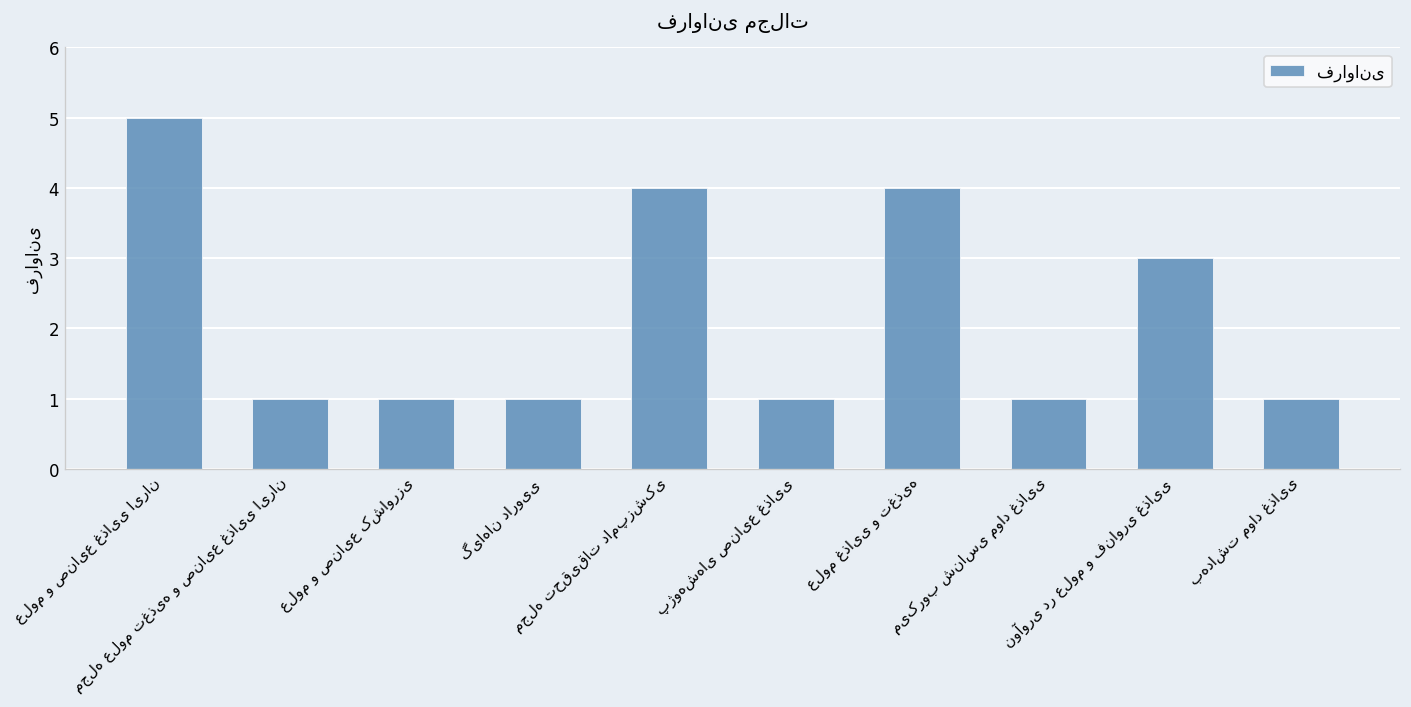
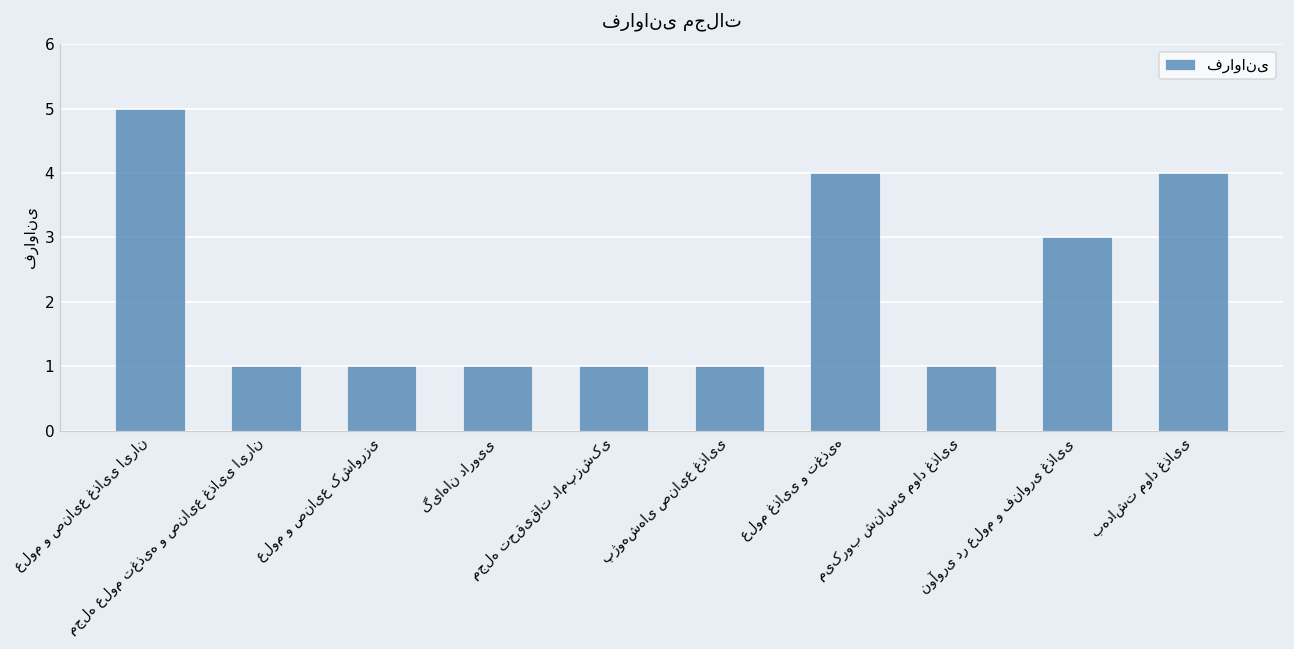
  {
    "علوم و صنایع غذایی ایران": 5,
    "مجله علوم تغذیه و صنایع غذایی ایران": 1,
    "علوم و صنایع کشاورزی": 1,
    "گیاهان دارویی": 1,
-   "مجله تحقیقات دامپزشکی": 4,
+   "مجله تحقیقات دامپزشکی": 1,
    "پژوهشهای صنایع غذایی": 1,
    "علوم غذایی و تغذیه": 4,
    "میکروب شناسی مواد غذایی": 1,
    "نوآوری در علوم و فناوری غذایی": 3,
-   "بهداشت مواد غذایی": 1
+   "بهداشت مواد غذایی": 4
  }
